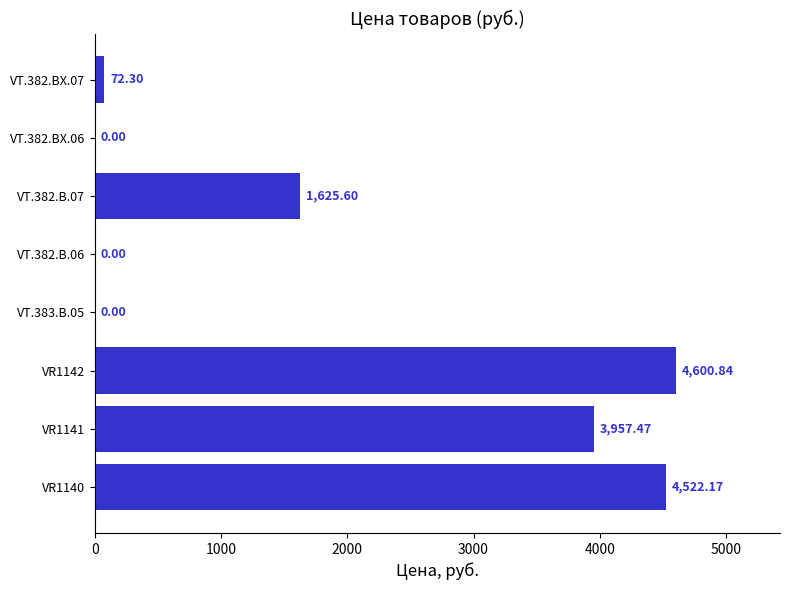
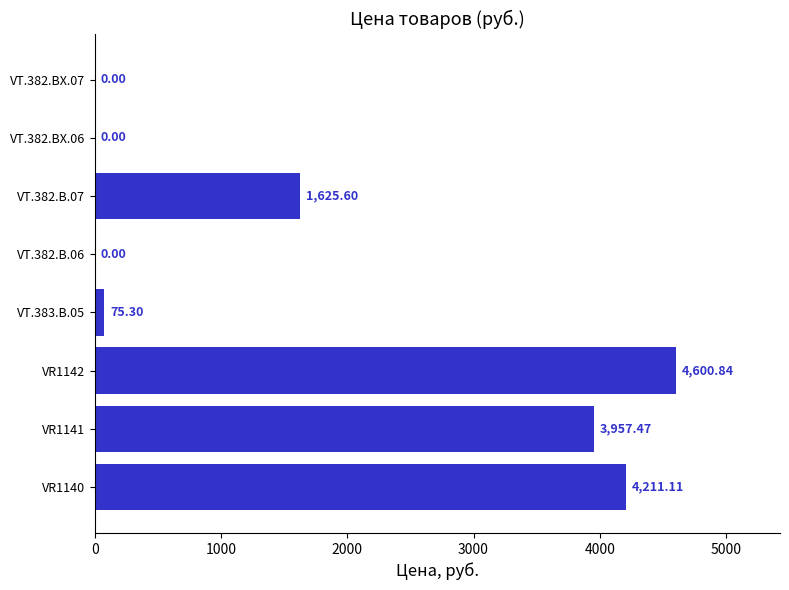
  {
-   "VT.382.BX.07": "72.30",
+   "VT.382.BX.07": "0.00",
    "VT.382.BX.06": "0.00",
    "VT.382.B.07": "1,625.60",
    "VT.382.B.06": "0.00",
-   "VT.383.B.05": "0.00",
+   "VT.383.B.05": "75.30",
    "VR1142": "4,600.84",
    "VR1141": "3,957.47",
-   "VR1140": "4,522.17"
+   "VR1140": "4,211.11"
  }
